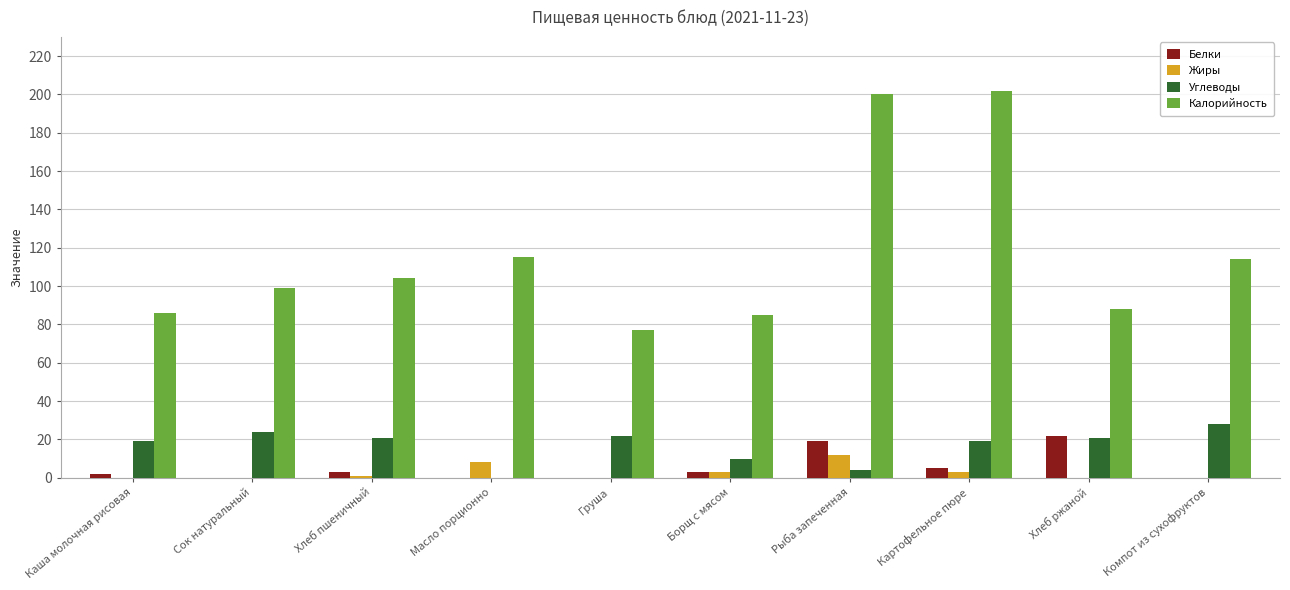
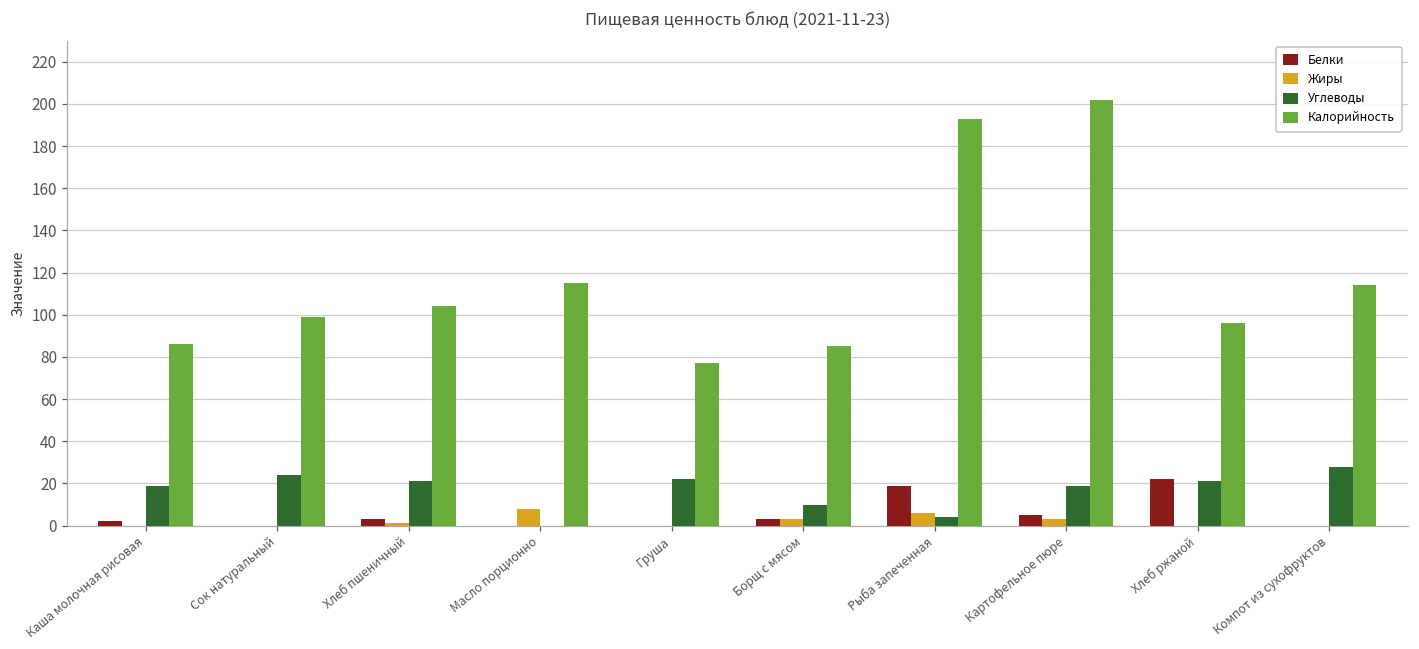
  {
    "Белки": {
      "Каша молочная рисовая": 2,
      "Сок натуральный": 0,
      "Хлеб пшеничный": 3,
      "Масло порционно": 0,
      "Груша": 0,
      "Борщ с мясом": 3,
      "Рыба запеченная": 19,
      "Картофельное пюре": 5,
      "Хлеб ржаной": 22,
      "Компот из сухофруктов": 0
    },
    "Жиры": {
      "Каша молочная рисовая": 0,
      "Сок натуральный": 0,
      "Масло порционно": 8,
      "Груша": 0,
      "Борщ с мясом": 3,
-     "Рыба запеченная": 12,
+     "Рыба запеченная": 6,
      "Картофельное пюре": 3,
      "Хлеб ржаной": 0,
      "Компот из сухофруктов": 0
    },
    "Углеводы": {
      "Каша молочная рисовая": 19,
      "Сок натуральный": 24,
      "Хлеб пшеничный": 21,
      "Масло порционно": 0,
      "Груша": 22,
      "Борщ с мясом": 10,
      "Рыба запеченная": 4,
      "Картофельное пюре": 19,
      "Хлеб ржаной": 21,
      "Компот из сухофруктов": 28
    },
    "Калорийность": {
      "Каша молочная рисовая": 86,
      "Сок натуральный": 99,
      "Хлеб пшеничный": 104,
      "Масло порционно": 115,
      "Груша": 77,
      "Борщ с мясом": 85,
-     "Рыба запеченная": 200,
+     "Рыба запеченная": 193,
      "Картофельное пюре": 202,
-     "Хлеб ржаной": 88,
+     "Хлеб ржаной": 96,
      "Компот из сухофруктов": 114
    }
  }
